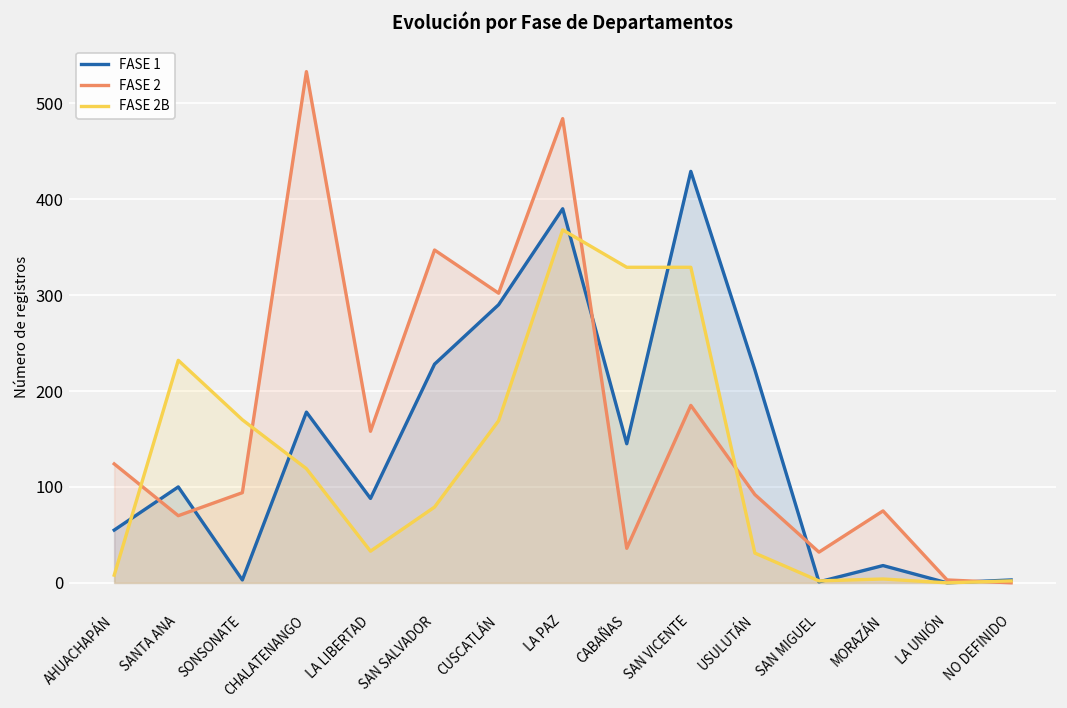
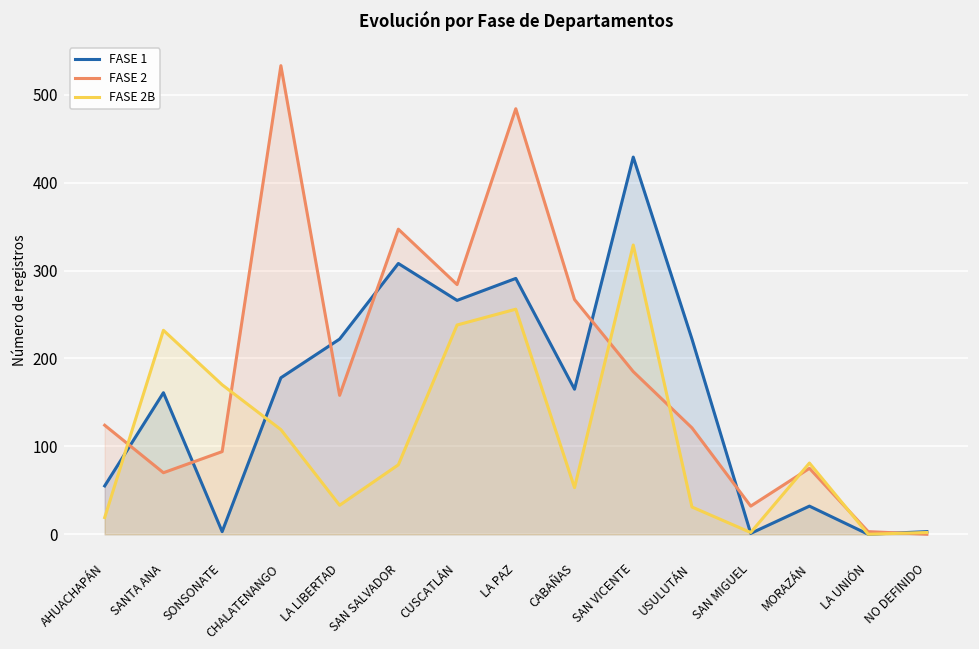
  {
    "FASE 1": {
      "AHUACHAPÁN": 60,
-     "SANTA ANA": 100,
+     "SANTA ANA": 160,
      "SONSONATE": 0,
      "CHALATENANGO": 180,
-     "LA LIBERTAD": 90,
-     "SAN SALVADOR": 230,
-     "CUSCATLÁN": 290,
-     "LA PAZ": 390,
-     "CABAÑAS": 150,
+     "LA LIBERTAD": 220,
+     "SAN SALVADOR": 310,
+     "CUSCATLÁN": 270,
+     "LA PAZ": 290,
+     "CABAÑAS": 170,
      "SAN VICENTE": 430,
      "USULUTÁN": 220,
-     "MORAZÁN": 20
+     "MORAZÁN": 30
    },
    "FASE 2": {
      "AHUACHAPÁN": 120,
      "SANTA ANA": 70,
      "SONSONATE": 90,
      "CHALATENANGO": 530,
      "LA LIBERTAD": 160,
      "SAN SALVADOR": 350,
-     "CUSCATLÁN": 300,
+     "CUSCATLÁN": 280,
      "LA PAZ": 480,
-     "CABAÑAS": 40,
+     "CABAÑAS": 270,
      "SAN VICENTE": 190,
-     "USULUTÁN": 90,
+     "USULUTÁN": 120,
      "SAN MIGUEL": 30,
      "MORAZÁN": 80
    },
    "FASE 2B": {
-     "AHUACHAPÁN": 10,
+     "AHUACHAPÁN": 20,
      "SANTA ANA": 230,
      "SONSONATE": 170,
      "CHALATENANGO": 120,
      "LA LIBERTAD": 30,
      "SAN SALVADOR": 80,
-     "CUSCATLÁN": 170,
-     "LA PAZ": 370,
-     "CABAÑAS": 330,
+     "CUSCATLÁN": 240,
+     "LA PAZ": 260,
+     "CABAÑAS": 50,
      "SAN VICENTE": 330,
      "USULUTÁN": 30,
-     "MORAZÁN": 0
+     "MORAZÁN": 80
    }
  }
